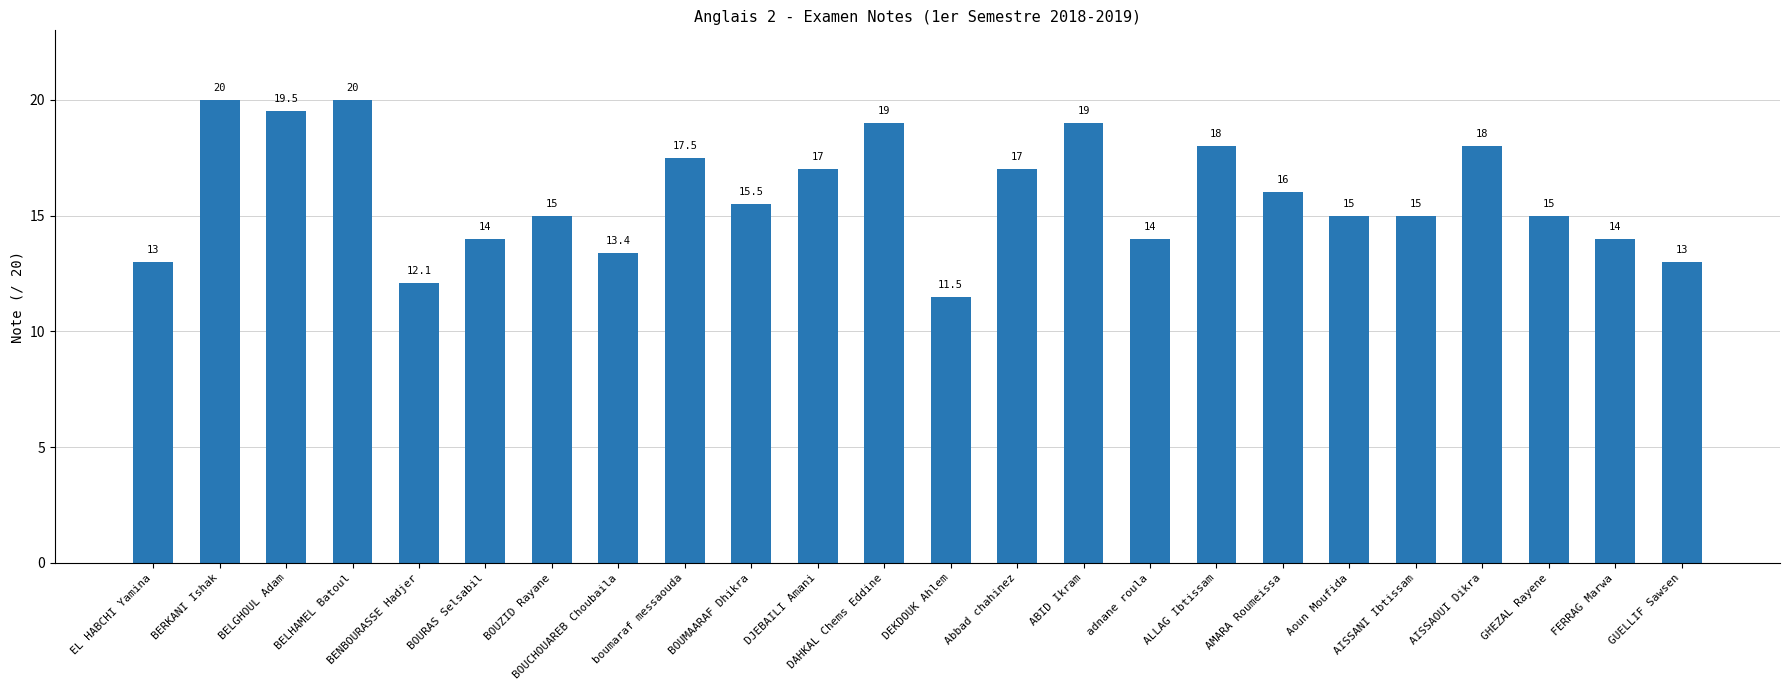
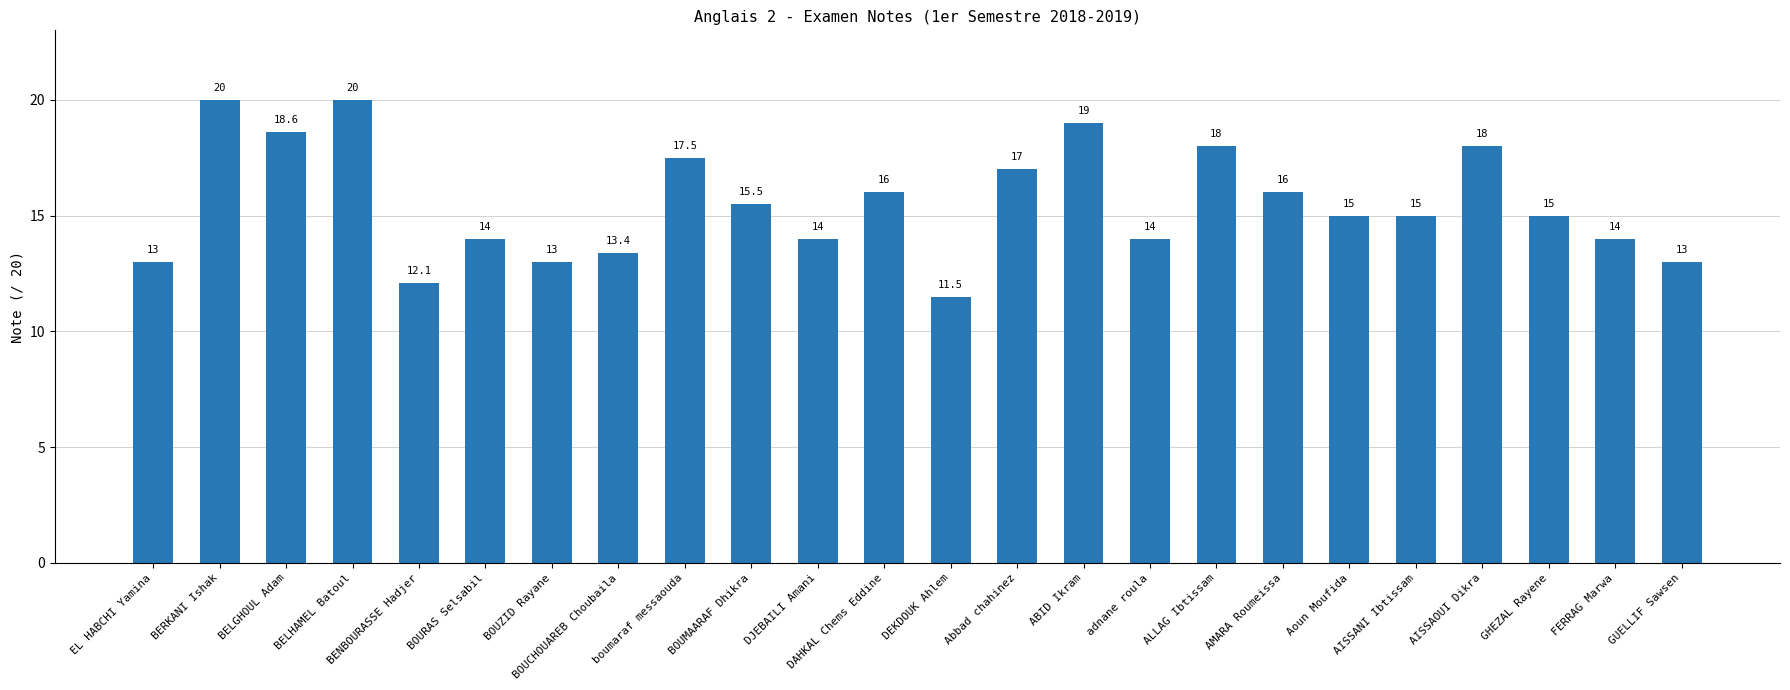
  {
    "EL HABCHI Yamina": 13,
    "BERKANI Ishak": 20,
-   "BELGHOUL Adam": 19.5,
+   "BELGHOUL Adam": 18.6,
    "BELHAMEL Batoul": 20,
    "BENBOURASSE Hadjer": 12.1,
    "BOURAS Selsabil": 14,
-   "BOUZID Rayane": 15,
+   "BOUZID Rayane": 13,
    "BOUCHOUAREB Choubaila": 13.4,
    "boumaraf messaouda": 17.5,
    "BOUMAARAF Dhikra": 15.5,
-   "DJEBAILI Amani": 17,
-   "DAHKAL Chems Eddine": 19,
+   "DJEBAILI Amani": 14,
+   "DAHKAL Chems Eddine": 16,
    "DEKDOUK Ahlem": 11.5,
    "Abbad chahinez": 17,
    "ABID Ikram": 19,
    "adnane roula": 14,
    "ALLAG Ibtissam": 18,
    "AMARA Roumeissa": 16,
    "Aoun Moufida": 15,
    "AISSANI Ibtissam": 15,
    "AISSAOUI Dikra": 18,
    "GHEZAL Rayene": 15,
    "FERRAG Marwa": 14,
    "GUELLIF Sawsen": 13
  }
